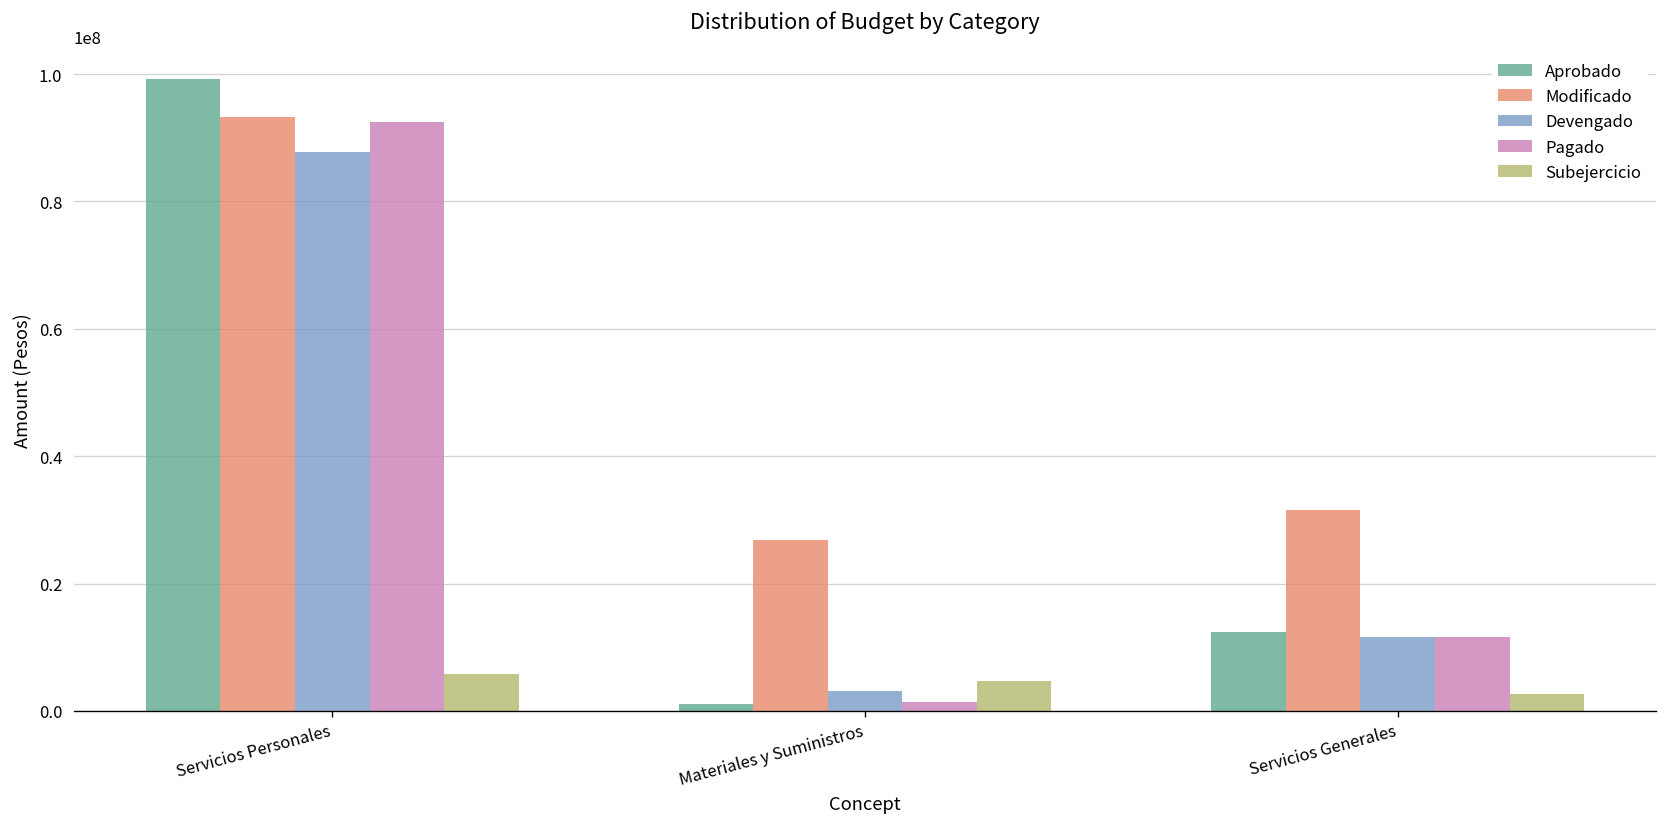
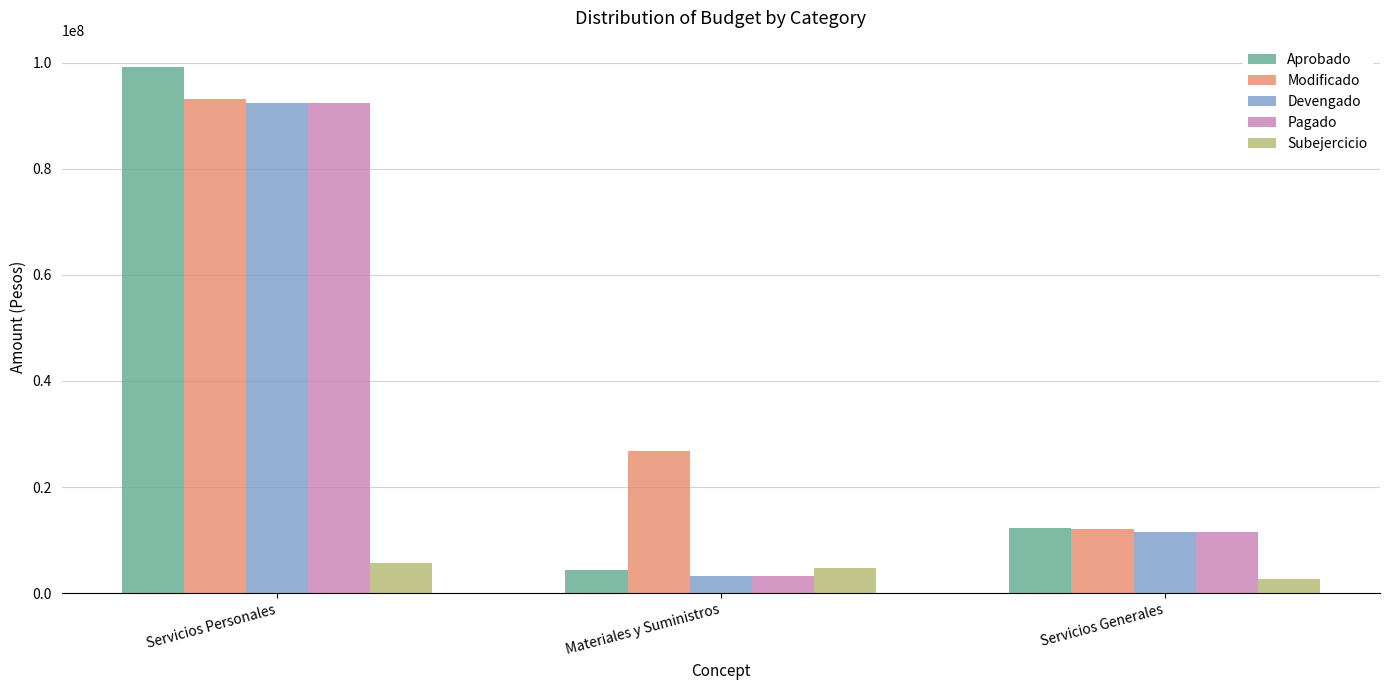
  {
    "Aprobado": {
      "Servicios Personales": 99000000,
-     "Materiales y Suministros": 1000000,
+     "Materiales y Suministros": 4000000,
      "Servicios Generales": 12000000
    },
    "Modificado": {
      "Servicios Personales": 93000000,
      "Materiales y Suministros": 27000000,
-     "Servicios Generales": 31000000
+     "Servicios Generales": 12000000
    },
    "Devengado": {
-     "Servicios Personales": 88000000,
+     "Servicios Personales": 92000000,
      "Materiales y Suministros": 3000000,
      "Servicios Generales": 12000000
    },
    "Pagado": {
      "Servicios Personales": 92000000,
-     "Materiales y Suministros": 1000000,
+     "Materiales y Suministros": 3000000,
      "Servicios Generales": 12000000
    },
    "Subejercicio": {
      "Servicios Personales": 6000000,
      "Materiales y Suministros": 5000000,
      "Servicios Generales": 3000000
    }
  }
